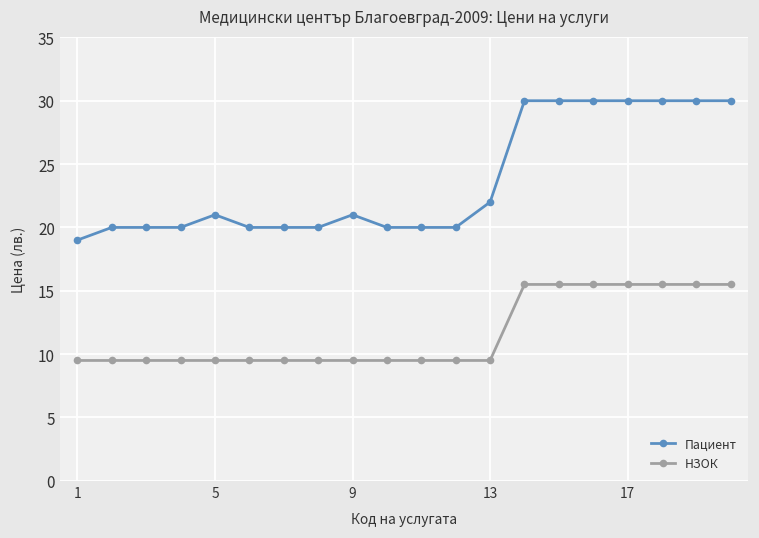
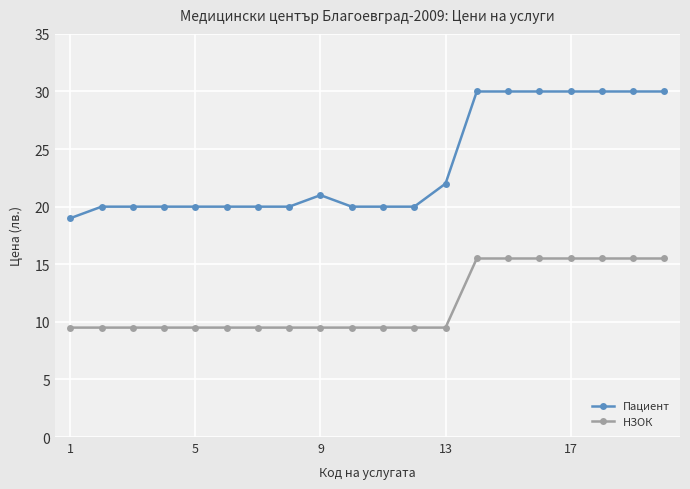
  {
    "Пациент": {
      "1": 19,
-     "5": 21,
+     "5": 20,
      "9": 21,
      "13": 22,
      "17": 30
    },
    "НЗОК": {
      "1": 9.5,
      "5": 9.5,
      "9": 9.5,
      "13": 9.5,
      "17": 15.5
    }
  }
